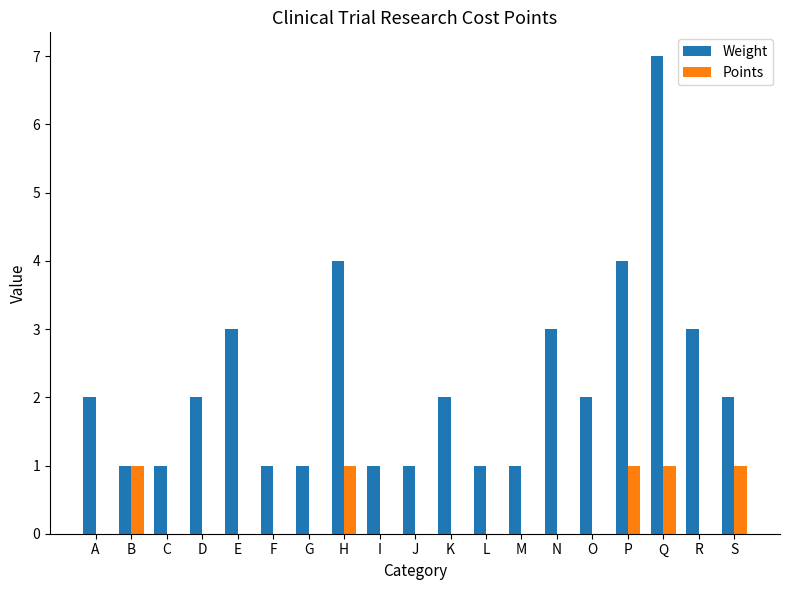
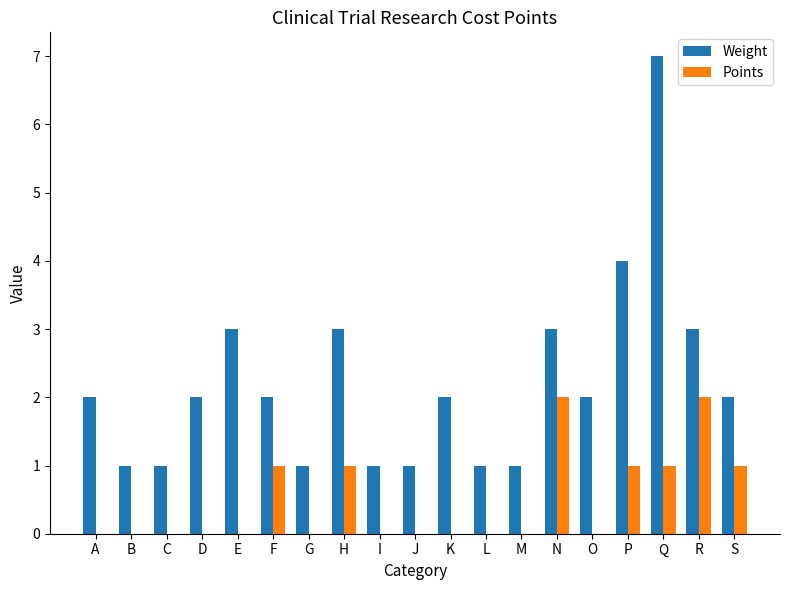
  {
    "Weight": {
      "A": 2,
      "B": 1,
      "C": 1,
      "D": 2,
      "E": 3,
-     "F": 1,
+     "F": 2,
      "G": 1,
-     "H": 4,
+     "H": 3,
      "I": 1,
      "J": 1,
      "K": 2,
      "L": 1,
      "M": 1,
      "N": 3,
      "O": 2,
      "P": 4,
      "Q": 7,
      "R": 3,
      "S": 2
    },
    "Points": {
      "A": 0,
-     "B": 1,
+     "B": 0,
      "C": 0,
      "D": 0,
      "E": 0,
-     "F": 0,
+     "F": 1,
      "G": 0,
      "H": 1,
      "I": 0,
      "J": 0,
      "K": 0,
      "L": 0,
      "M": 0,
-     "N": 0,
+     "N": 2,
      "O": 0,
      "P": 1,
      "Q": 1,
-     "R": 0,
+     "R": 2,
      "S": 1
    }
  }
